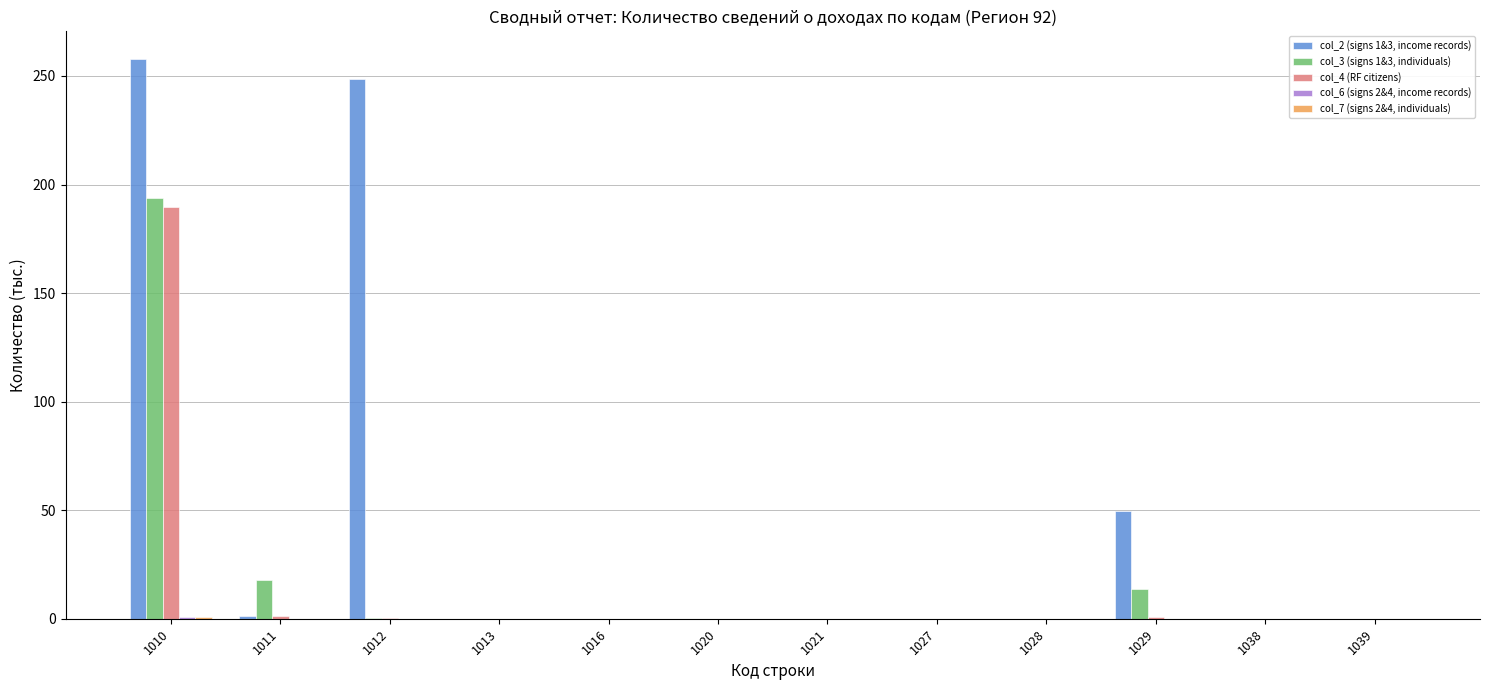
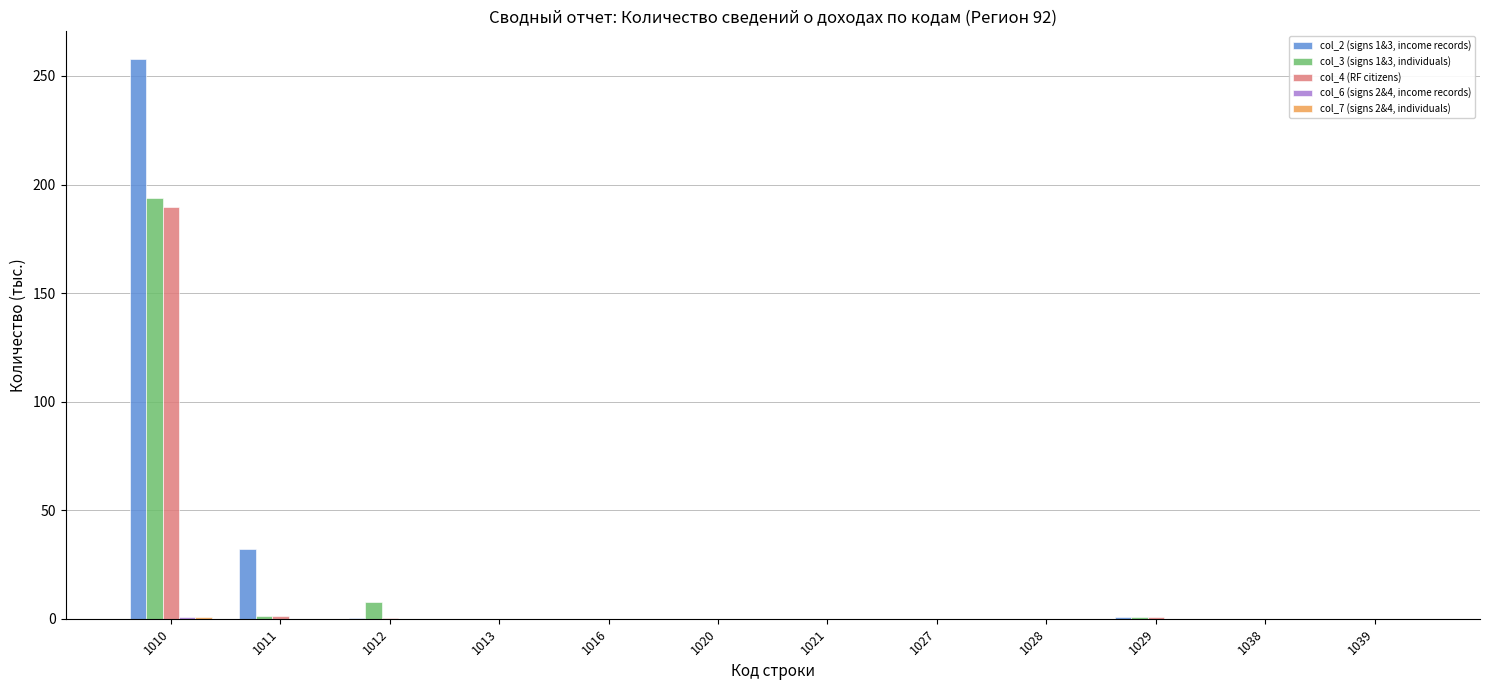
  {
    "col_2 (signs 1&3, income records)": {
      "1010": 258,
-     "1011": 1,
-     "1012": 248,
-     "1029": 49
+     "1011": 32,
+     "1012": 1,
+     "1029": 1
    },
    "col_3 (signs 1&3, individuals)": {
      "1010": 194,
-     "1011": 18,
-     "1012": 0,
-     "1029": 14
+     "1011": 1,
+     "1012": 8,
+     "1029": 1
    },
    "col_6 (signs 2&4, income records)": {
      "1011": 0,
      "1012": 0,
      "1013": 0,
      "1016": 0,
      "1021": 0,
      "1028": 0,
      "1039": 0
    }
  }
